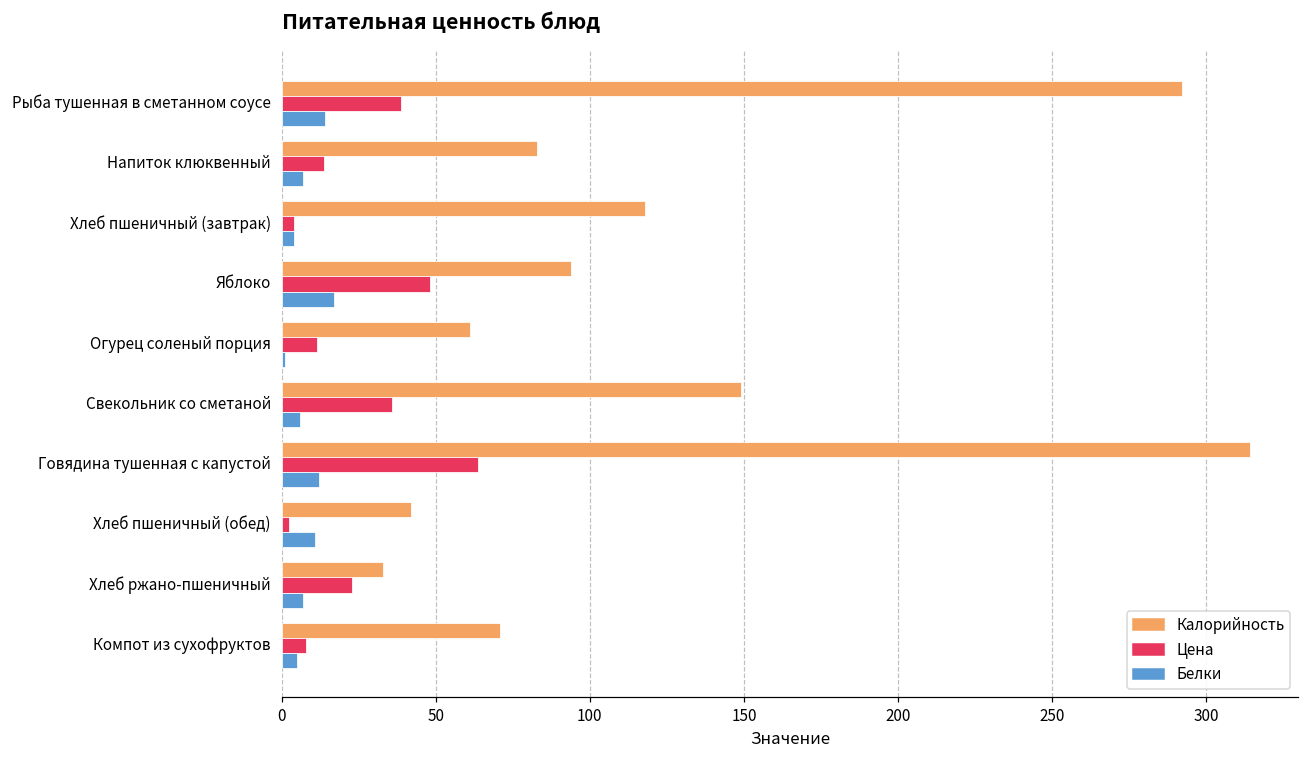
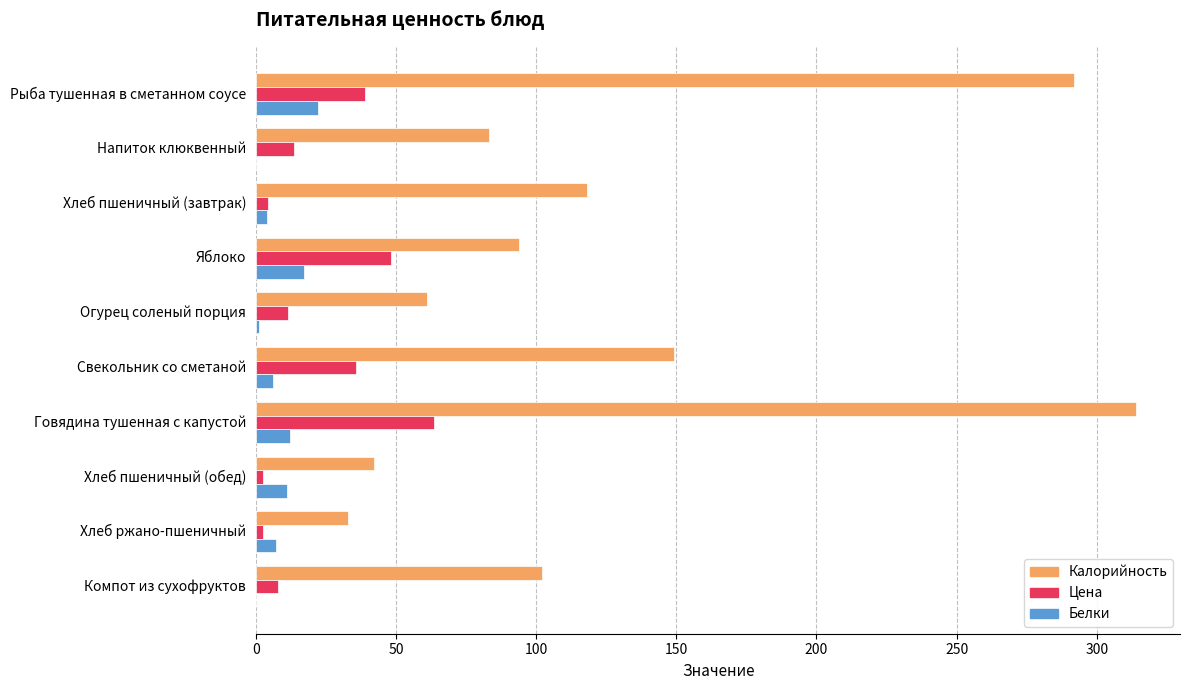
  {
    "Калорийность": {
      "Рыба тушенная в сметанном соусе": 292,
      "Напиток клюквенный": 83,
      "Хлеб пшеничный (завтрак)": 118,
      "Яблоко": 94,
      "Огурец соленый порция": 61,
      "Свекольник со сметаной": 149,
      "Говядина тушенная с капустой": 314,
      "Хлеб пшеничный (обед)": 42,
      "Хлеб ржано-пшеничный": 33,
-     "Компот из сухофруктов": 71
+     "Компот из сухофруктов": 102
    },
    "Цена": {
      "Рыба тушенная в сметанном соусе": 39,
      "Напиток клюквенный": 14,
      "Хлеб пшеничный (завтрак)": 4,
      "Яблоко": 48,
      "Огурец соленый порция": 12,
      "Свекольник со сметаной": 36,
      "Говядина тушенная с капустой": 64,
      "Хлеб пшеничный (обед)": 3,
-     "Хлеб ржано-пшеничный": 23,
+     "Хлеб ржано-пшеничный": 3,
      "Компот из сухофруктов": 8
    },
    "Белки": {
-     "Рыба тушенная в сметанном соусе": 14,
-     "Напиток клюквенный": 7,
+     "Рыба тушенная в сметанном соусе": 22,
+     "Напиток клюквенный": 0,
      "Хлеб пшеничный (завтрак)": 4,
      "Яблоко": 17,
      "Огурец соленый порция": 1,
      "Свекольник со сметаной": 6,
      "Говядина тушенная с капустой": 12,
      "Хлеб пшеничный (обед)": 11,
      "Хлеб ржано-пшеничный": 7,
-     "Компот из сухофруктов": 5
+     "Компот из сухофруктов": 0
    }
  }
